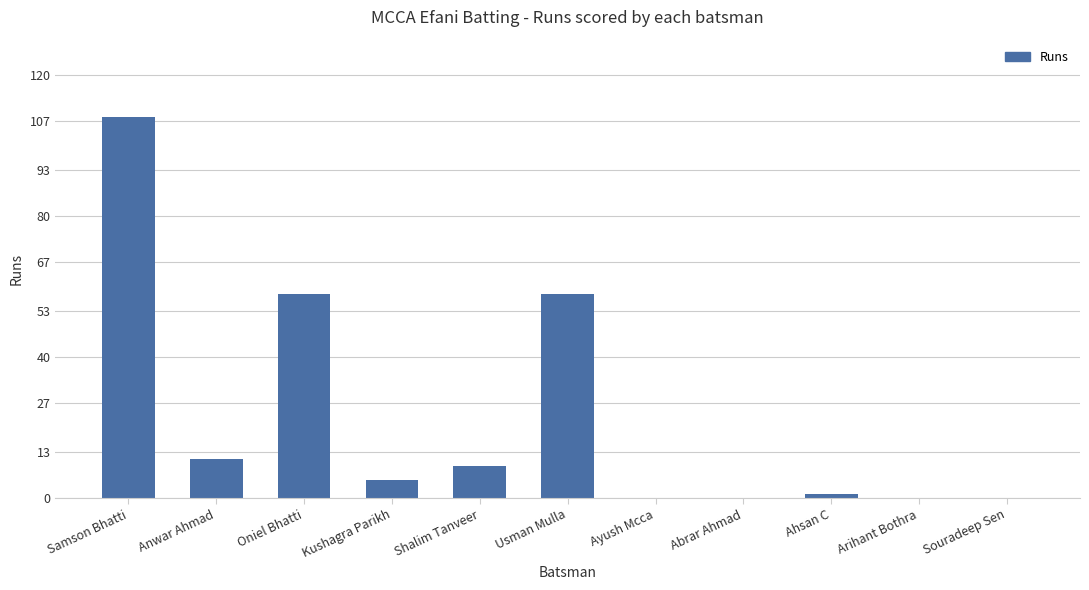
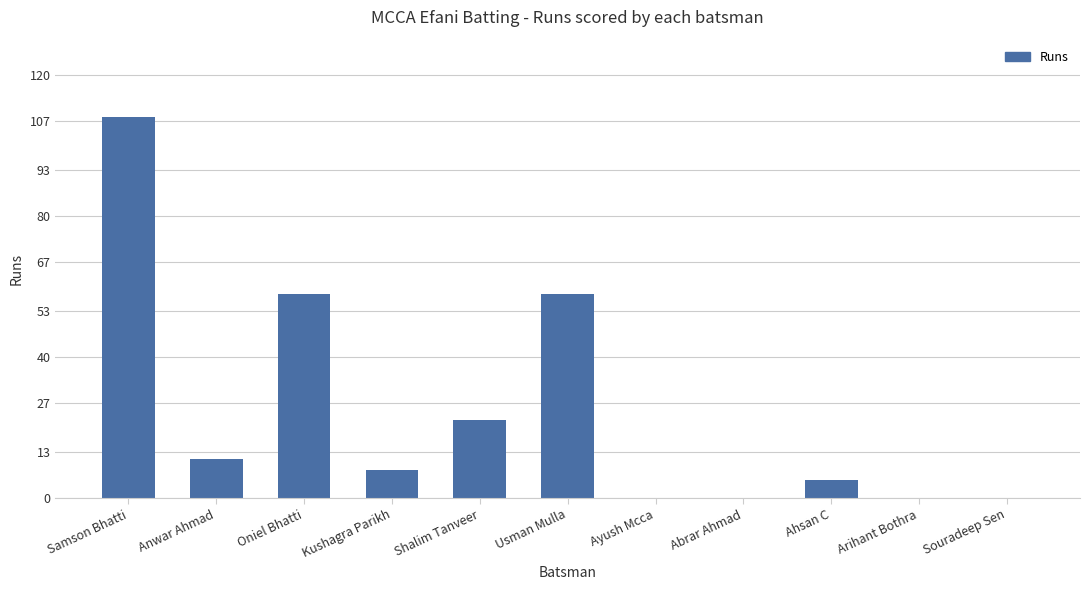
  {
    "Samson Bhatti": 108,
    "Anwar Ahmad": 11,
    "Oniel Bhatti": 58,
-   "Kushagra Parikh": 5,
-   "Shalim Tanveer": 9,
+   "Kushagra Parikh": 8,
+   "Shalim Tanveer": 22,
    "Usman Mulla": 58,
    "Ayush Mcca": 0,
    "Abrar Ahmad": 0,
-   "Ahsan C": 1,
+   "Ahsan C": 5,
    "Arihant Bothra": 0,
    "Souradeep Sen": 0
  }
